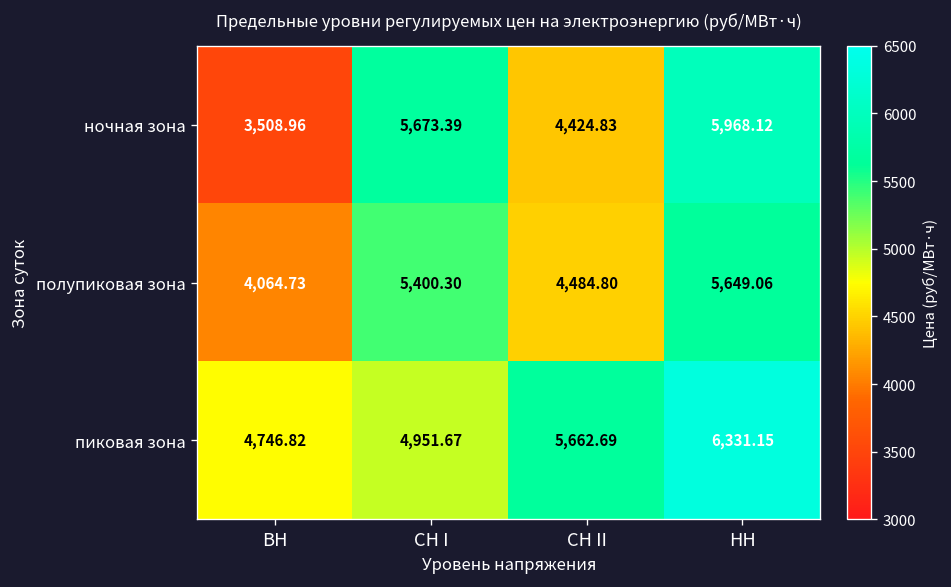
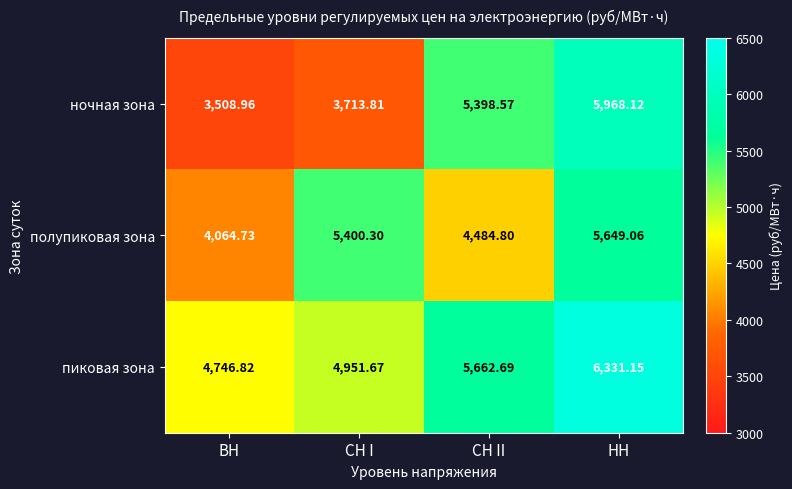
  {
    "ночная зона": {
      "ВН": "3,508.96",
-     "СН I": "5,673.39",
-     "СН II": "4,424.83",
+     "СН I": "3,713.81",
+     "СН II": "5,398.57",
      "НН": "5,968.12"
    },
    "полупиковая зона": {
      "ВН": "4,064.73",
      "СН I": "5,400.30",
      "СН II": "4,484.80",
      "НН": "5,649.06"
    },
    "пиковая зона": {
      "ВН": "4,746.82",
      "СН I": "4,951.67",
      "СН II": "5,662.69",
      "НН": "6,331.15"
    }
  }
